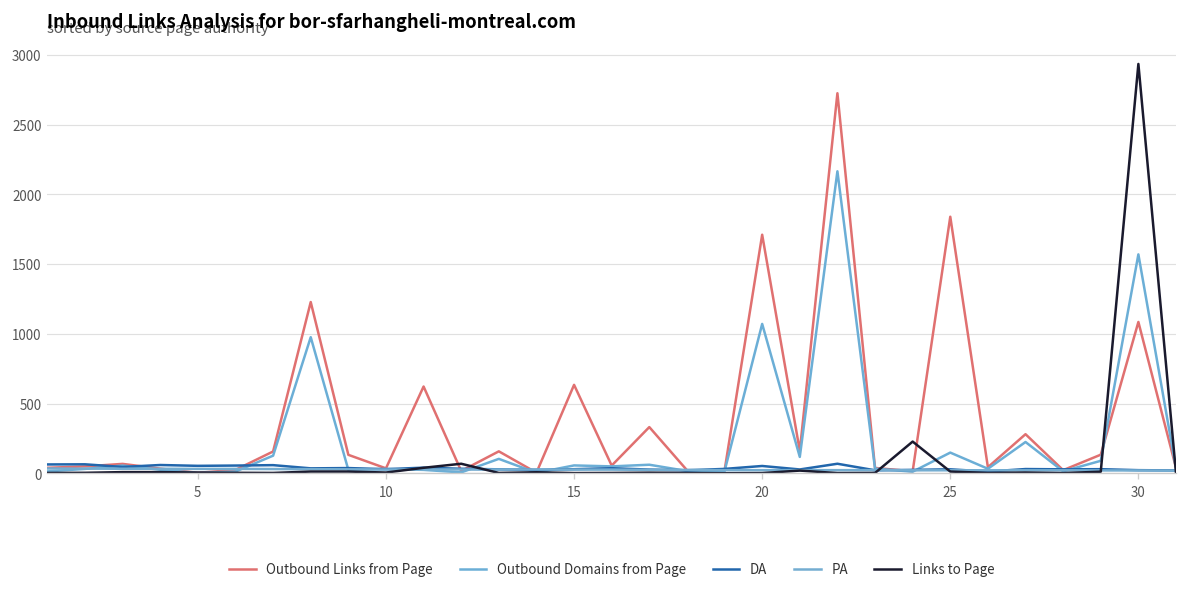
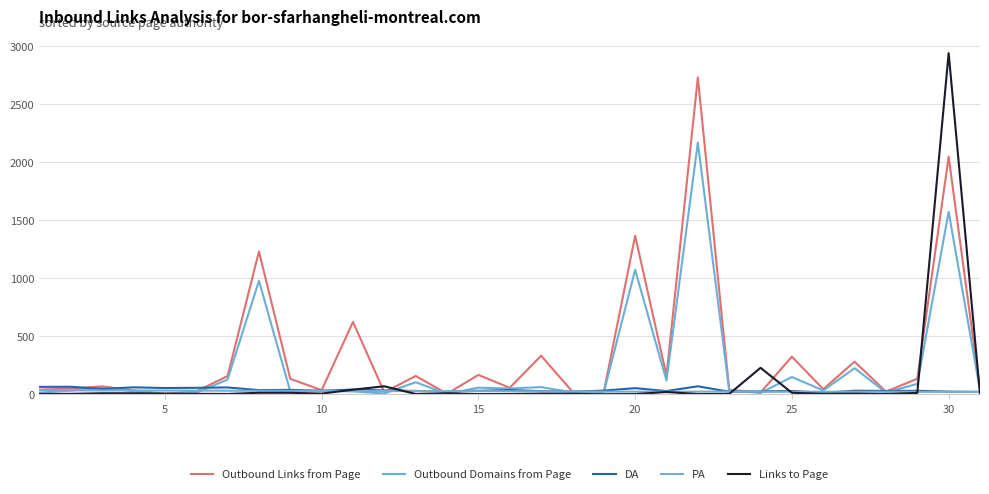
  {
    "Outbound Links from Page": {
-     "15": 630,
-     "20": 1710,
-     "25": 1840,
-     "30": 1090
+     "15": 170,
+     "20": 1360,
+     "25": 320,
+     "30": 2040
    },
    "DA": {
      "5": 50,
      "20": 50
    },
    "Links to Page": {
      "15": 0,
      "30": 2940
    }
  }
